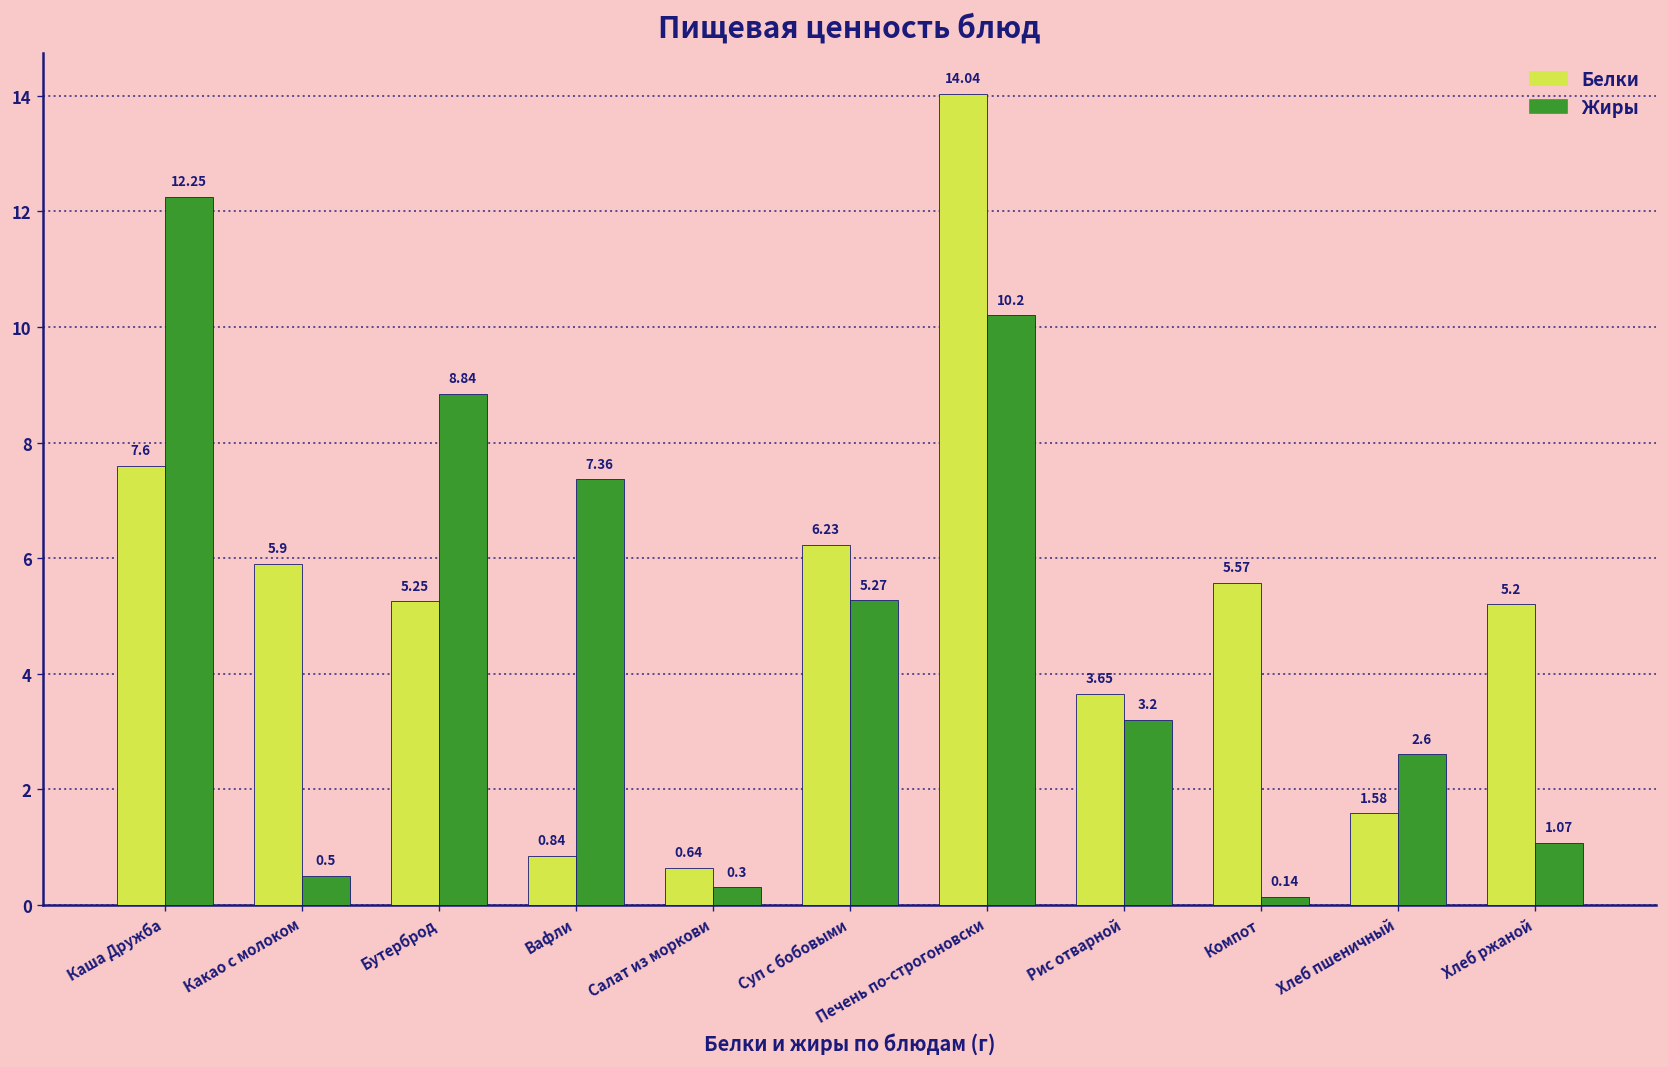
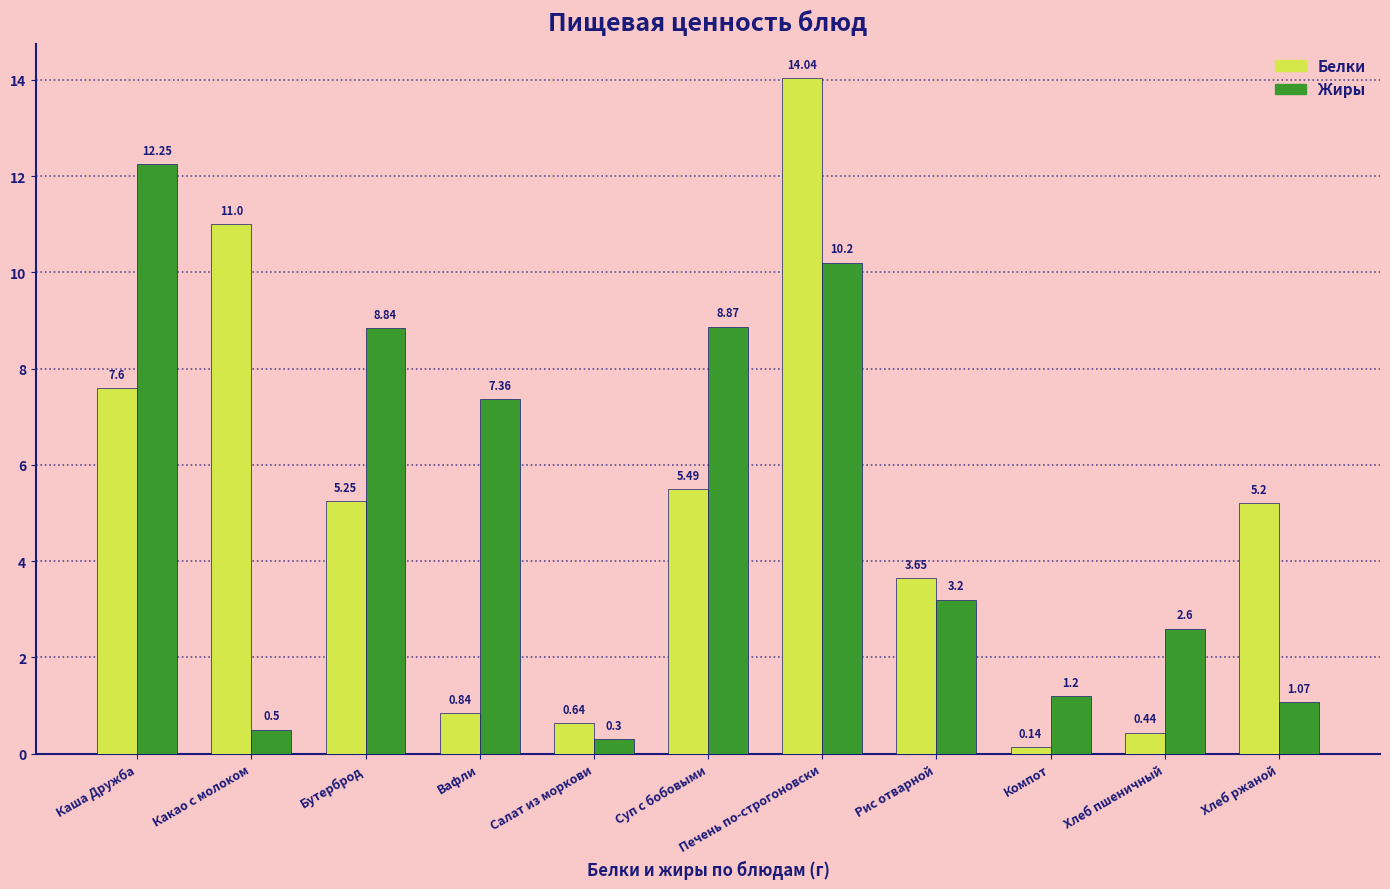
  {
    "Белки": {
      "Каша Дружба": 7.6,
-     "Какао с молоком": 5.9,
+     "Какао с молоком": 11.0,
      "Бутерброд": 5.25,
      "Вафли": 0.84,
      "Салат из моркови": 0.64,
-     "Суп с бобовыми": 6.23,
+     "Суп с бобовыми": 5.49,
      "Печень по-строгоновски": 14.04,
      "Рис отварной": 3.65,
-     "Компот": 5.57,
-     "Хлеб пшеничный": 1.58,
+     "Компот": 0.14,
+     "Хлеб пшеничный": 0.44,
      "Хлеб ржаной": 5.2
    },
    "Жиры": {
      "Каша Дружба": 12.25,
      "Какао с молоком": 0.5,
      "Бутерброд": 8.84,
      "Вафли": 7.36,
      "Салат из моркови": 0.3,
-     "Суп с бобовыми": 5.27,
+     "Суп с бобовыми": 8.87,
      "Печень по-строгоновски": 10.2,
      "Рис отварной": 3.2,
-     "Компот": 0.14,
+     "Компот": 1.2,
      "Хлеб пшеничный": 2.6,
      "Хлеб ржаной": 1.07
    }
  }
